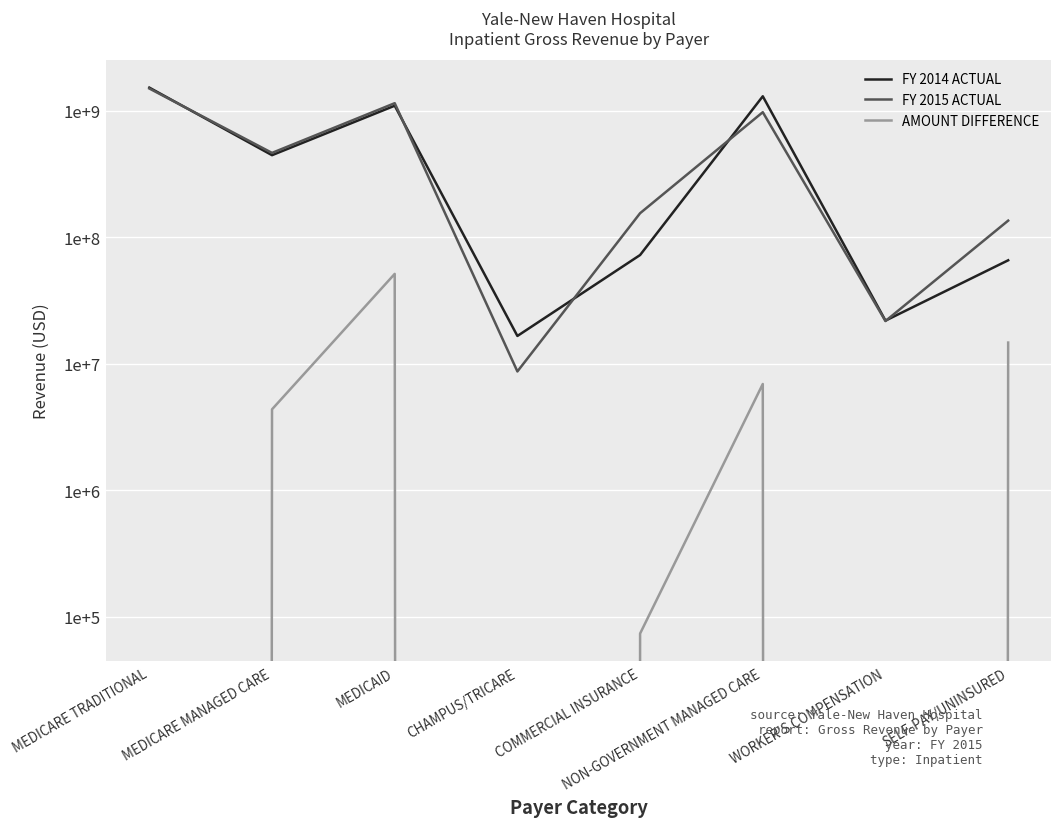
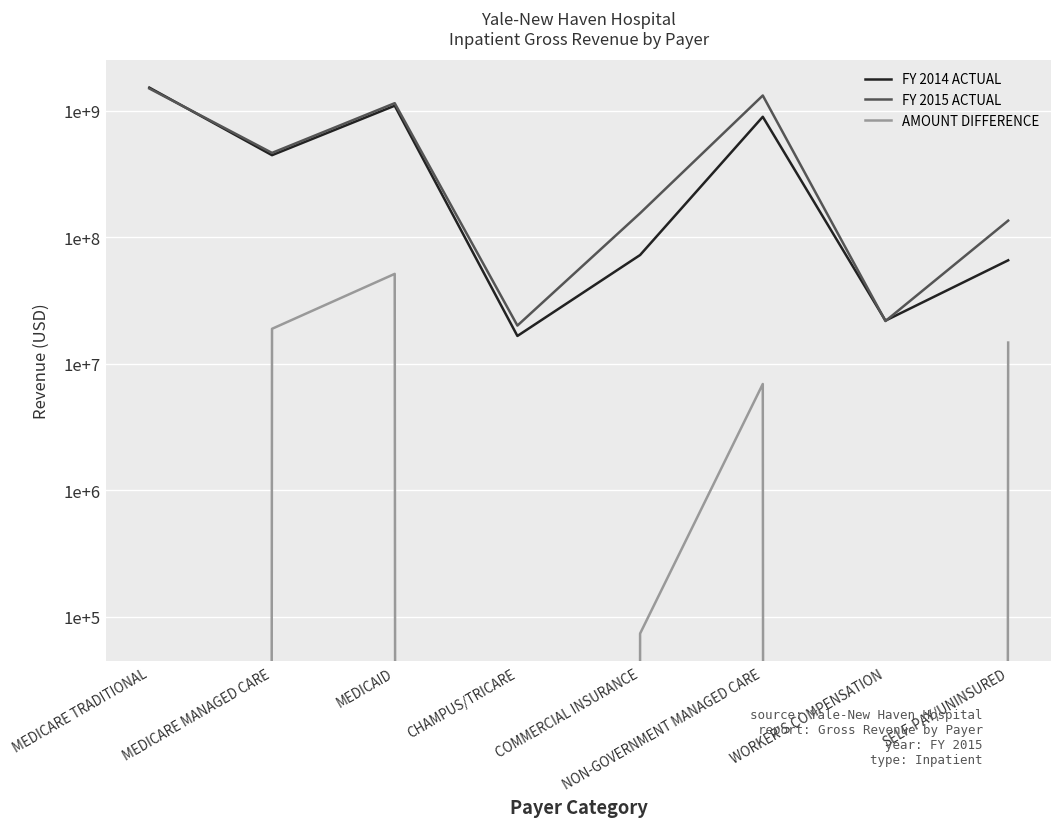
  {
    "FY 2014 ACTUAL": {
      "CHAMPUS/TRICARE": 17000000,
      "COMMERCIAL INSURANCE": 70000000,
-     "NON-GOVERNMENT MANAGED CARE": 1300000000,
+     "NON-GOVERNMENT MANAGED CARE": 900000000,
      "SELF-PAY/UNINSURED": 70000000
    },
    "FY 2015 ACTUAL": {
-     "CHAMPUS/TRICARE": 9000000,
+     "CHAMPUS/TRICARE": 20000000,
      "COMMERCIAL INSURANCE": 150000000,
-     "NON-GOVERNMENT MANAGED CARE": 1000000000,
+     "NON-GOVERNMENT MANAGED CARE": 1300000000,
      "SELF-PAY/UNINSURED": 140000000
    },
    "AMOUNT DIFFERENCE": {
-     "MEDICARE MANAGED CARE": 4400000,
+     "MEDICARE MANAGED CARE": 19000000,
      "MEDICAID": 50000000,
      "COMMERCIAL INSURANCE": 70000,
      "NON-GOVERNMENT MANAGED CARE": 7000000,
      "SELF-PAY/UNINSURED": 15000000
    }
  }
